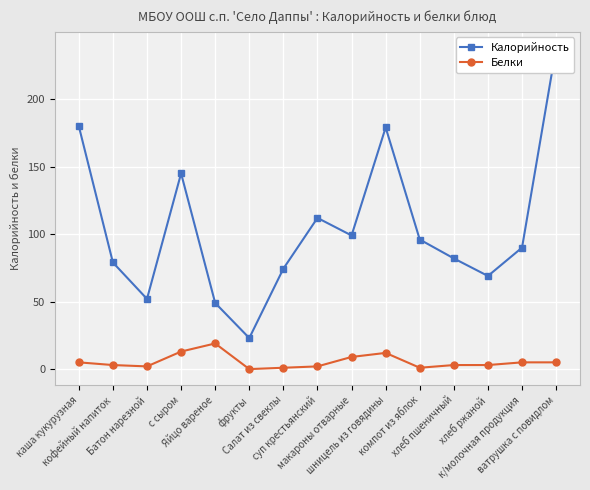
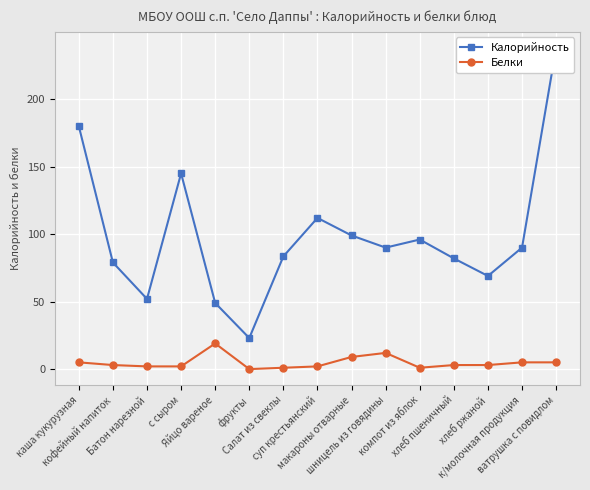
  {
    "Калорийность": {
      "каша кукурузная": 180,
      "кофейный напиток": 79,
      "Батон нарезной": 52,
      "с сыром": 145,
      "Яйцо вареное": 49,
      "фрукты": 23,
-     "Салат из свеклы": 74,
+     "Салат из свеклы": 84,
      "суп крестьянский": 112,
      "макароны отварные": 99,
-     "шницель из говядины": 179,
+     "шницель из говядины": 90,
      "компот из яблок": 96,
      "хлеб пшеничный": 82,
      "хлеб ржаной": 69,
      "к/молочная продукция": 90
    },
    "Белки": {
      "каша кукурузная": 5,
      "кофейный напиток": 3,
      "Батон нарезной": 2,
-     "с сыром": 13,
+     "с сыром": 2,
      "Яйцо вареное": 19,
      "фрукты": 0,
      "Салат из свеклы": 1,
      "суп крестьянский": 2,
      "макароны отварные": 9,
      "шницель из говядины": 12,
      "компот из яблок": 1,
      "хлеб пшеничный": 3,
      "хлеб ржаной": 3,
      "к/молочная продукция": 5,
      "ватрушка с повидлом": 5
    }
  }
